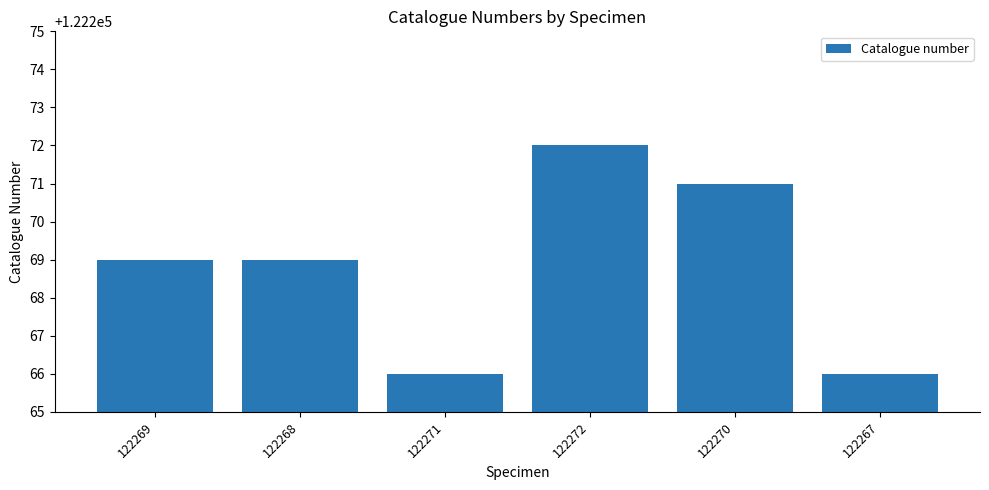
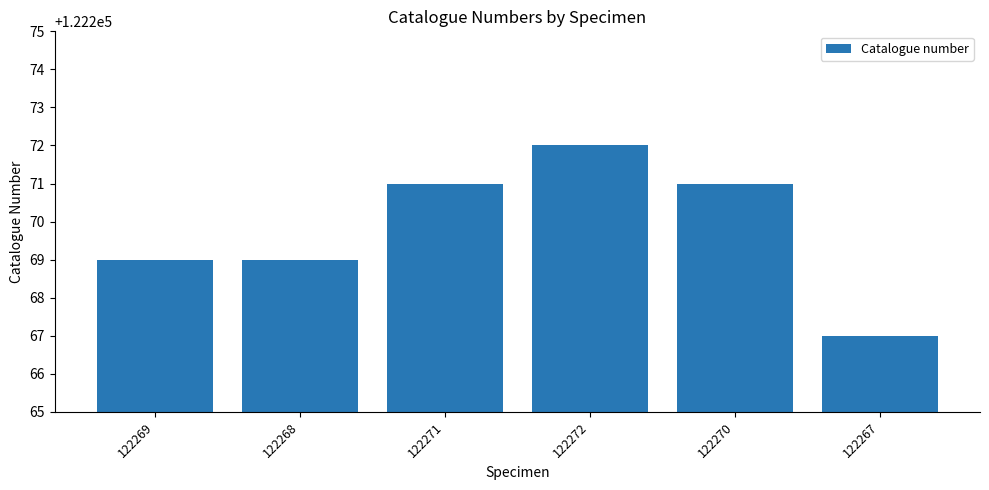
  {
    "122269": 122269,
    "122268": 122269,
-   "122271": 122266,
+   "122271": 122271,
    "122272": 122272,
    "122270": 122271,
-   "122267": 122266
+   "122267": 122267
  }
